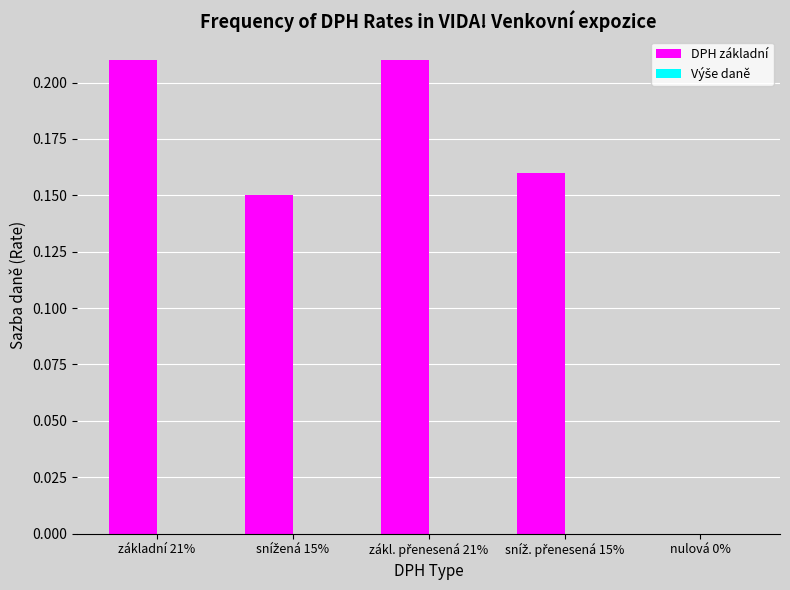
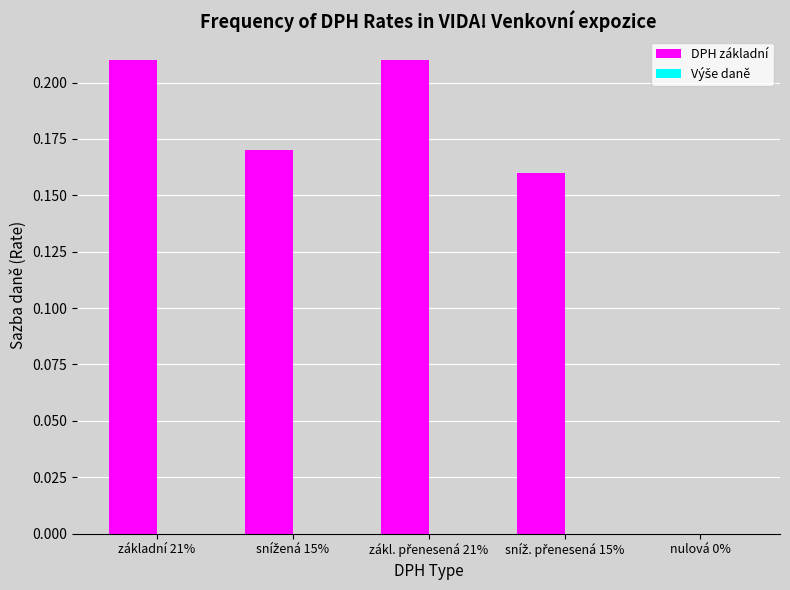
  {
    "DPH základní": {
      "základní 21%": 0.21,
-     "snížená 15%": 0.15,
+     "snížená 15%": 0.17,
      "zákl. přenesená 21%": 0.21,
      "sníž. přenesená 15%": 0.16,
      "nulová 0%": 0.00
    },
    "Výše daně": {
      "základní 21%": 0.00,
      "snížená 15%": 0.00,
      "zákl. přenesená 21%": 0.00,
      "sníž. přenesená 15%": 0.00,
      "nulová 0%": 0.00
    }
  }
